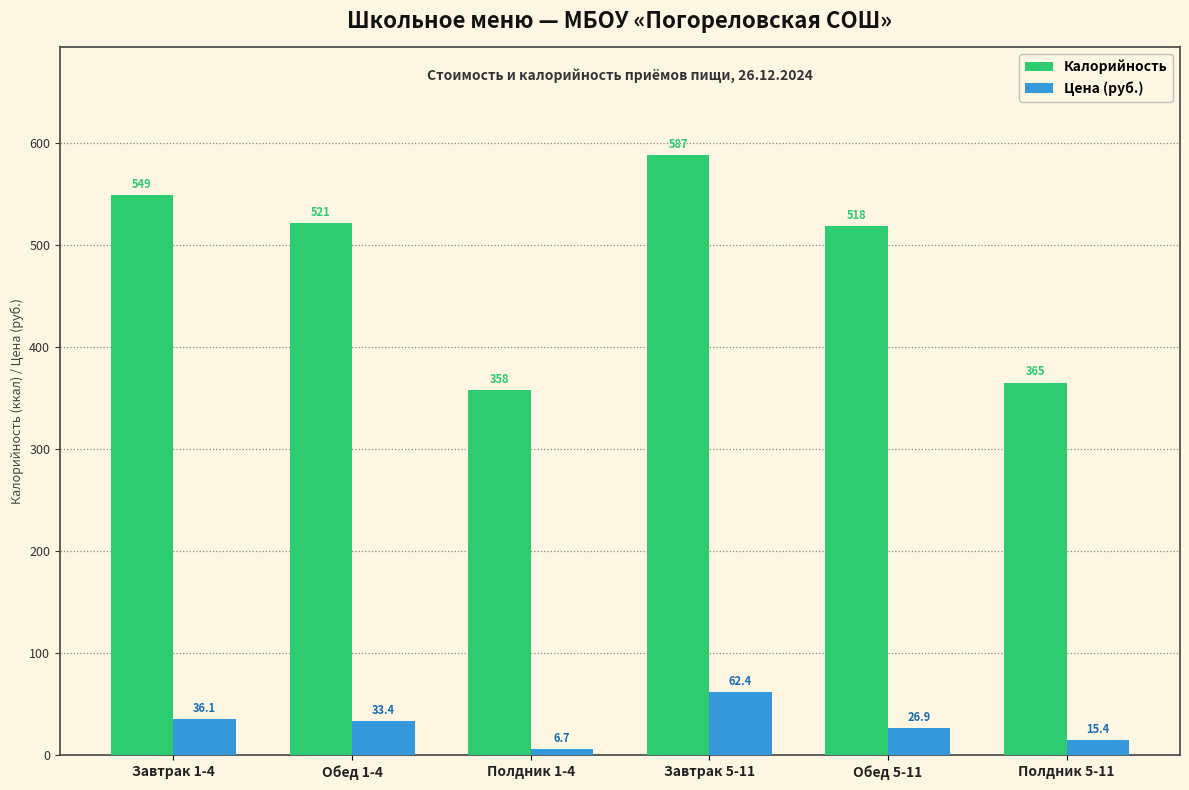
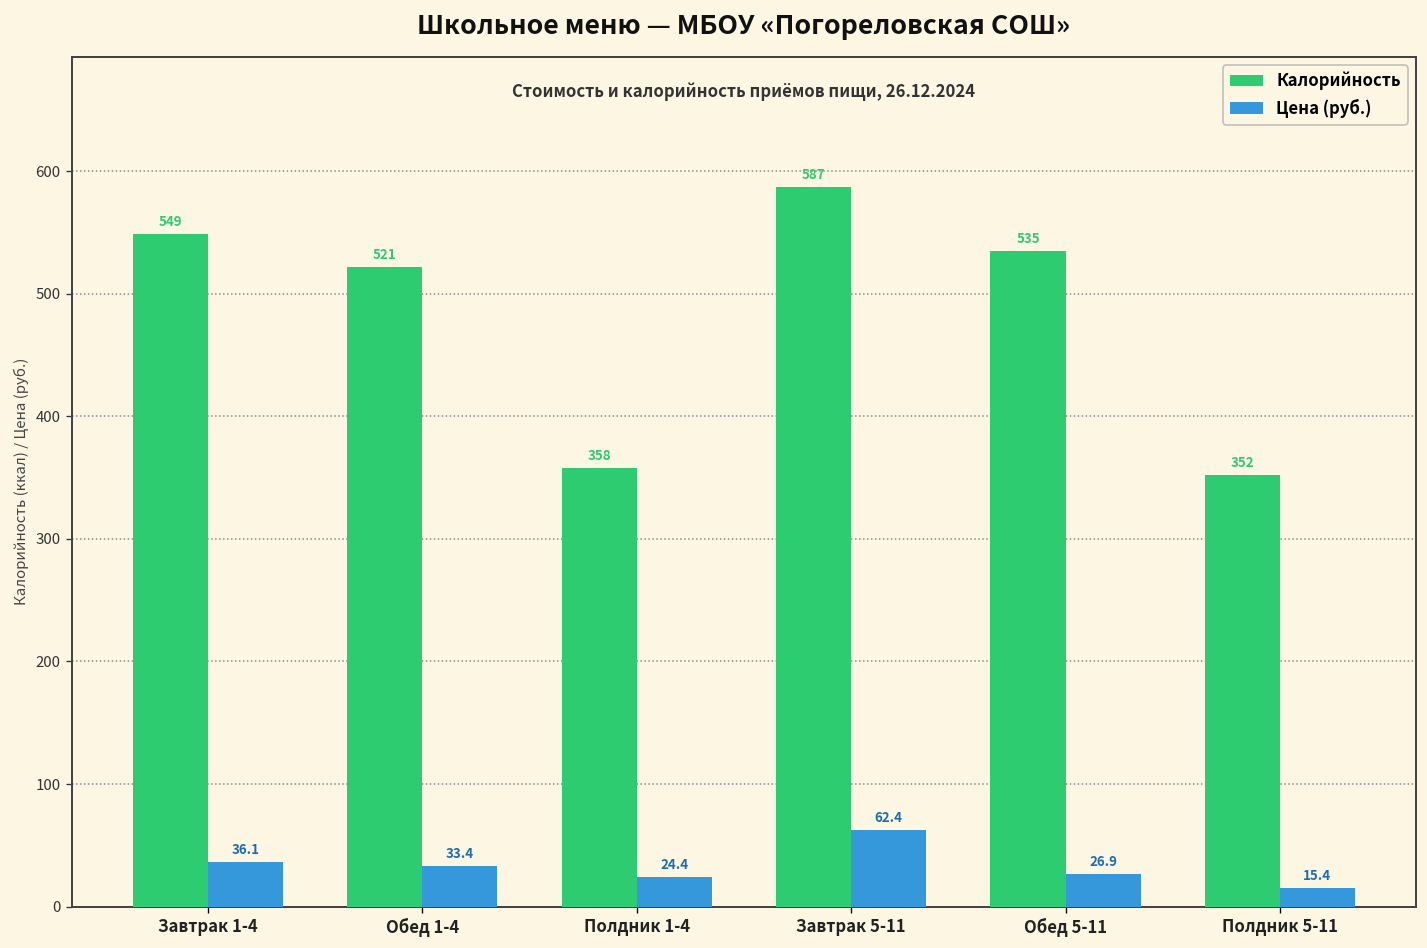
  {
    "Калорийность": {
      "Завтрак 1-4": 549,
      "Обед 1-4": 521,
      "Полдник 1-4": 358,
      "Завтрак 5-11": 587,
-     "Обед 5-11": 518,
-     "Полдник 5-11": 365
+     "Обед 5-11": 535,
+     "Полдник 5-11": 352
    },
    "Цена (руб.)": {
      "Завтрак 1-4": 36.1,
      "Обед 1-4": 33.4,
-     "Полдник 1-4": 6.7,
+     "Полдник 1-4": 24.4,
      "Завтрак 5-11": 62.4,
      "Обед 5-11": 26.9,
      "Полдник 5-11": 15.4
    }
  }
